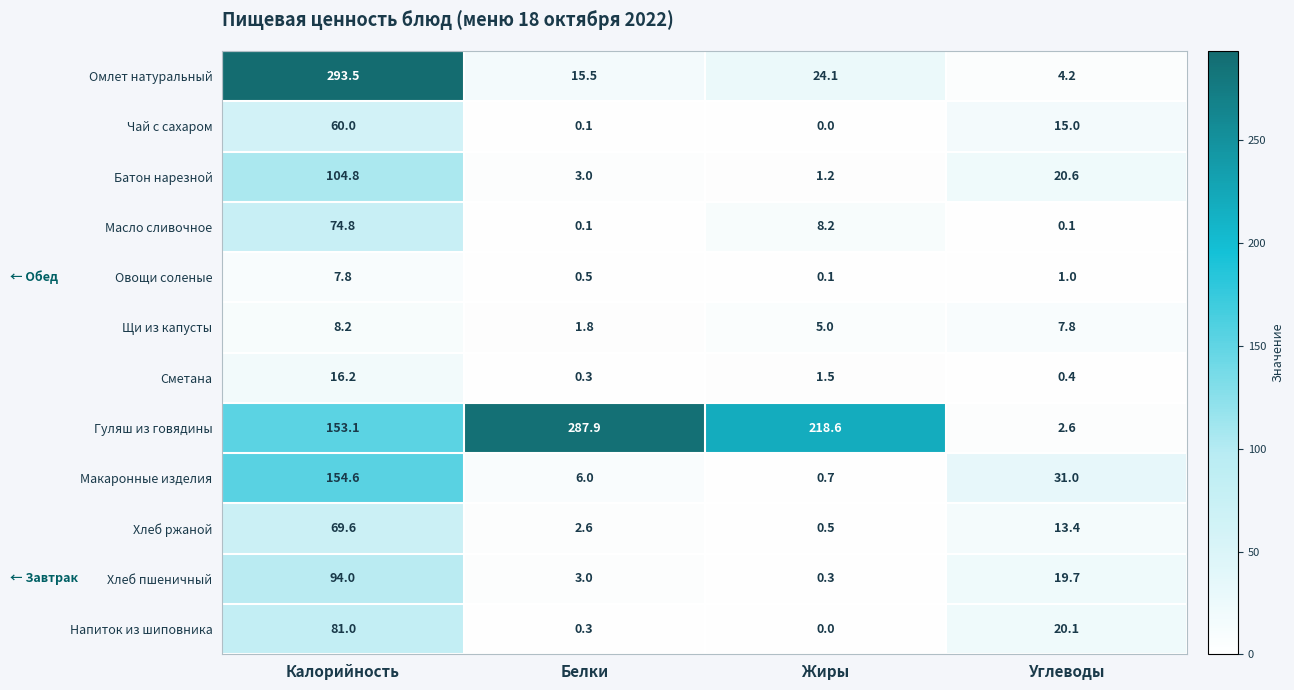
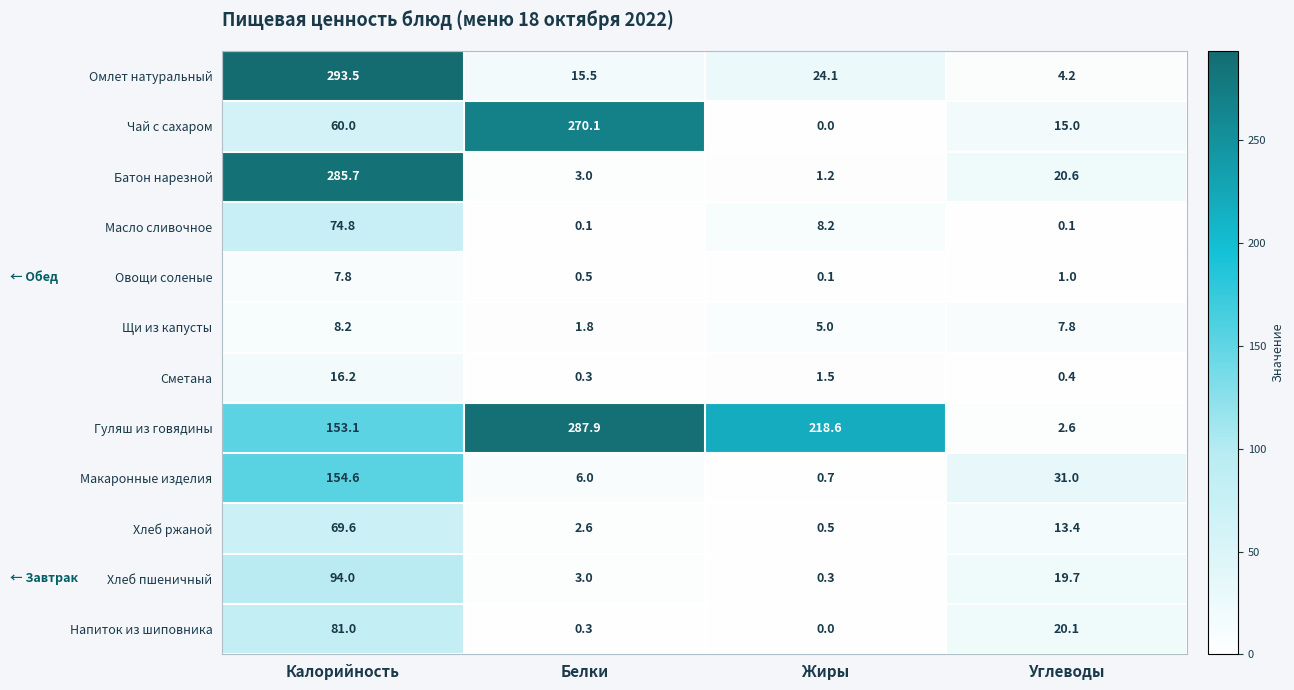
  {
    "Омлет натуральный": {
      "Калорийность": 293.5,
      "Белки": 15.5,
      "Жиры": 24.1,
      "Углеводы": 4.2
    },
    "Чай с сахаром": {
      "Калорийность": 60.0,
-     "Белки": 0.1,
+     "Белки": 270.1,
      "Жиры": 0.0,
      "Углеводы": 15.0
    },
    "Батон нарезной": {
-     "Калорийность": 104.8,
+     "Калорийность": 285.7,
      "Белки": 3.0,
      "Жиры": 1.2,
      "Углеводы": 20.6
    },
    "Масло сливочное": {
      "Калорийность": 74.8,
      "Белки": 0.1,
      "Жиры": 8.2,
      "Углеводы": 0.1
    },
    "Овощи соленые": {
      "Калорийность": 7.8,
      "Белки": 0.5,
      "Жиры": 0.1,
      "Углеводы": 1.0
    },
    "Щи из капусты": {
      "Калорийность": 8.2,
      "Белки": 1.8,
      "Жиры": 5.0,
      "Углеводы": 7.8
    },
    "Сметана": {
      "Калорийность": 16.2,
      "Белки": 0.3,
      "Жиры": 1.5,
      "Углеводы": 0.4
    },
    "Гуляш из говядины": {
      "Калорийность": 153.1,
      "Белки": 287.9,
      "Жиры": 218.6,
      "Углеводы": 2.6
    },
    "Макаронные изделия": {
      "Калорийность": 154.6,
      "Белки": 6.0,
      "Жиры": 0.7,
      "Углеводы": 31.0
    },
    "Хлеб ржаной": {
      "Калорийность": 69.6,
      "Белки": 2.6,
      "Жиры": 0.5,
      "Углеводы": 13.4
    },
    "Хлеб пшеничный": {
      "Калорийность": 94.0,
      "Белки": 3.0,
      "Жиры": 0.3,
      "Углеводы": 19.7
    },
    "Напиток из шиповника": {
      "Калорийность": 81.0,
      "Белки": 0.3,
      "Жиры": 0.0,
      "Углеводы": 20.1
    }
  }
